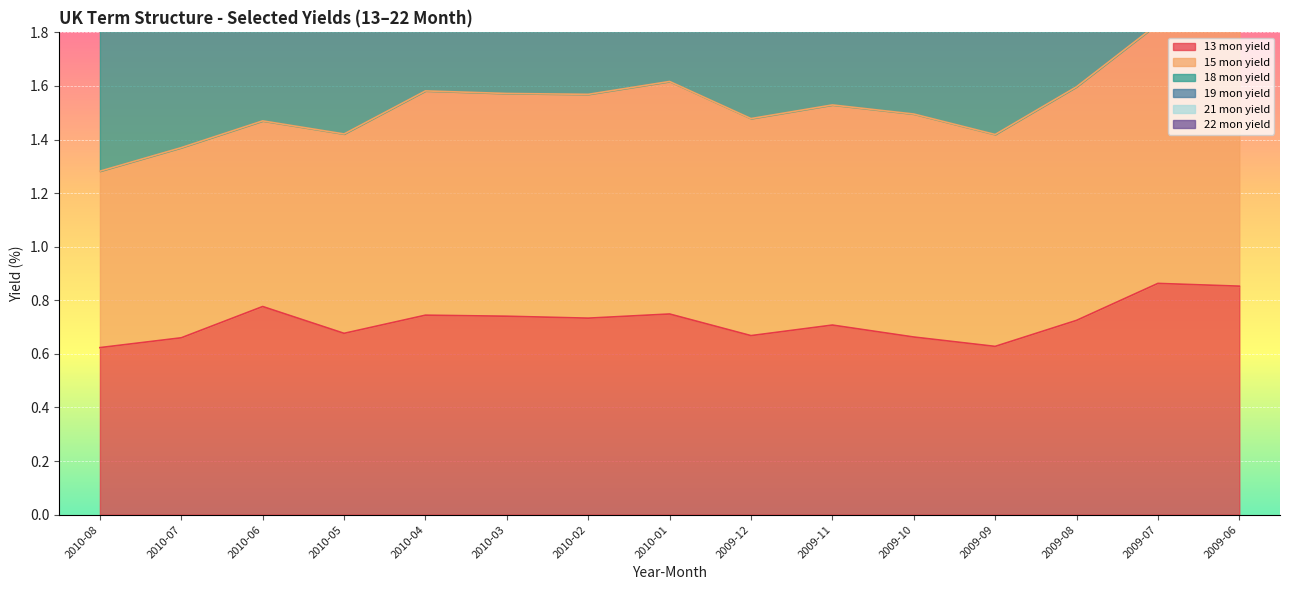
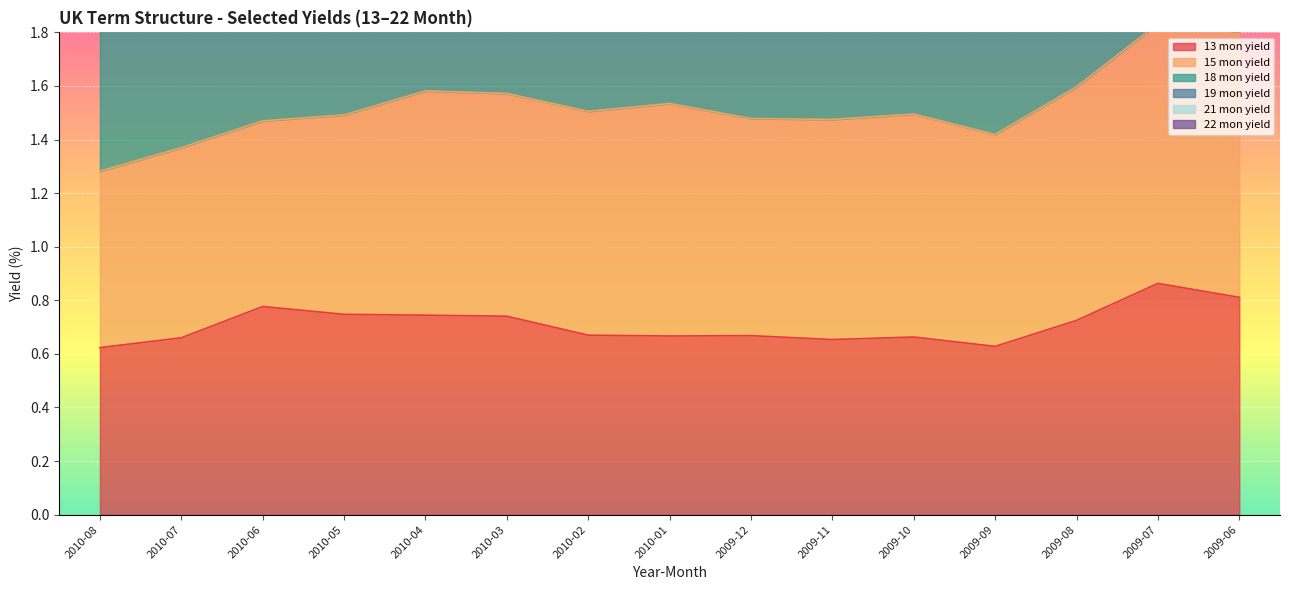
  {
    "13 mon yield": {
      "2010-08": 0.62,
      "2010-07": 0.66,
      "2010-06": 0.78,
-     "2010-05": 0.68,
+     "2010-05": 0.75,
      "2010-04": 0.74,
      "2010-03": 0.74,
-     "2010-02": 0.73,
-     "2010-01": 0.75,
+     "2010-02": 0.67,
+     "2010-01": 0.67,
      "2009-12": 0.67,
-     "2009-11": 0.71,
+     "2009-11": 0.65,
      "2009-10": 0.66,
      "2009-09": 0.63,
      "2009-08": 0.73,
      "2009-07": 0.86,
-     "2009-06": 0.85
+     "2009-06": 0.81
    },
    "15 mon yield": {
      "2010-08": 0.66,
      "2010-07": 0.71,
      "2010-06": 0.69,
      "2010-05": 0.74,
      "2010-04": 0.84,
      "2010-03": 0.83,
      "2010-02": 0.84,
      "2010-01": 0.87,
      "2009-12": 0.81,
      "2009-11": 0.82,
      "2009-10": 0.83,
      "2009-09": 0.79,
      "2009-08": 0.87
    }
  }
